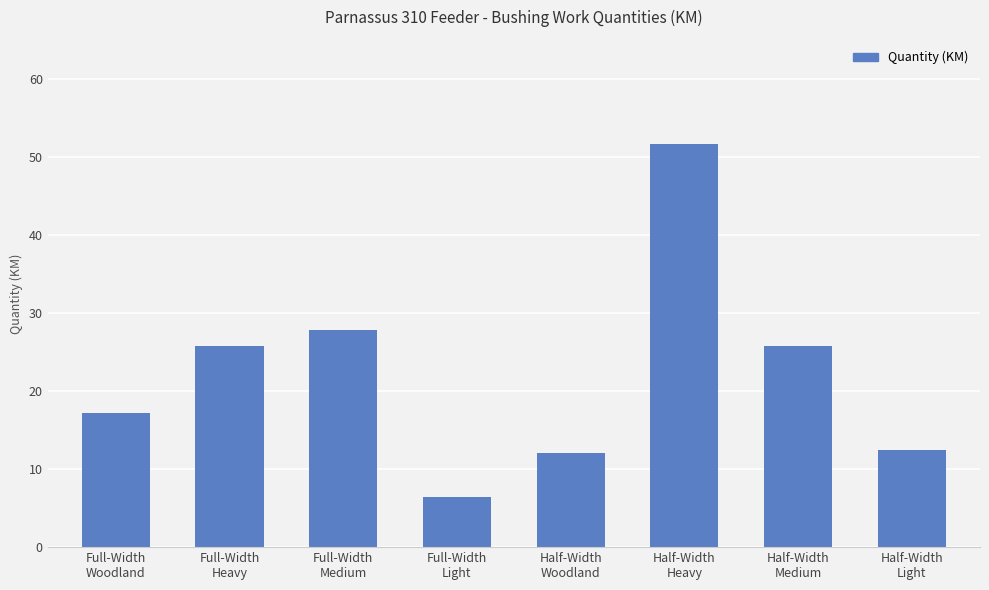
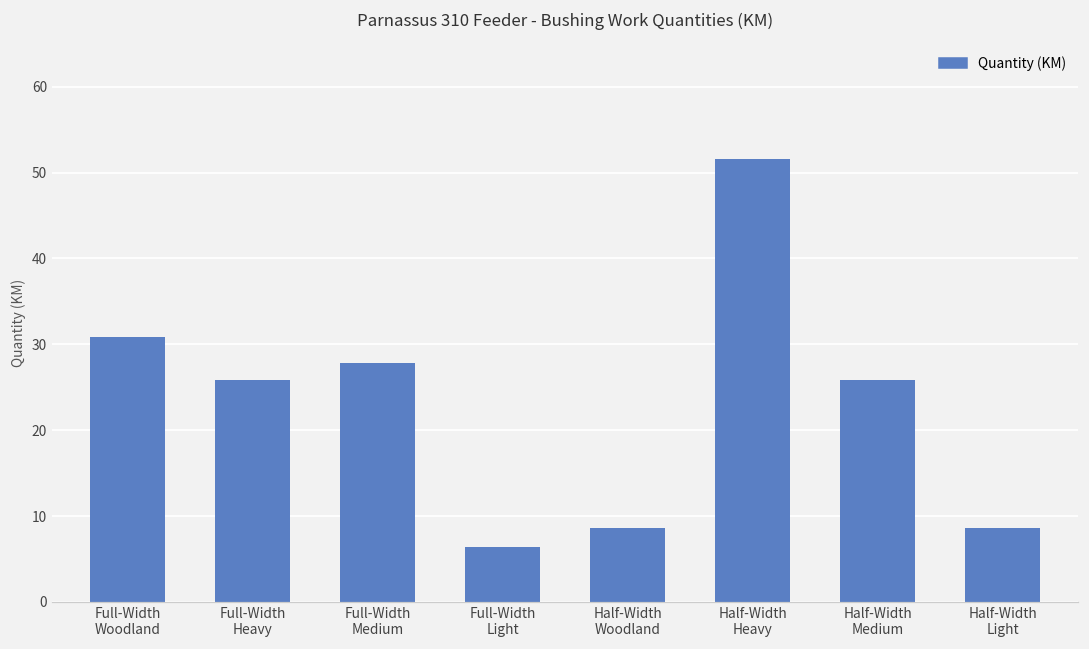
  {
-   "Full-Width Woodland": 17,
+   "Full-Width Woodland": 31,
    "Full-Width Heavy": 26,
    "Full-Width Medium": 28,
    "Full-Width Light": 6,
-   "Half-Width Woodland": 12,
+   "Half-Width Woodland": 9,
    "Half-Width Heavy": 52,
    "Half-Width Medium": 26,
-   "Half-Width Light": 13
+   "Half-Width Light": 9
  }
